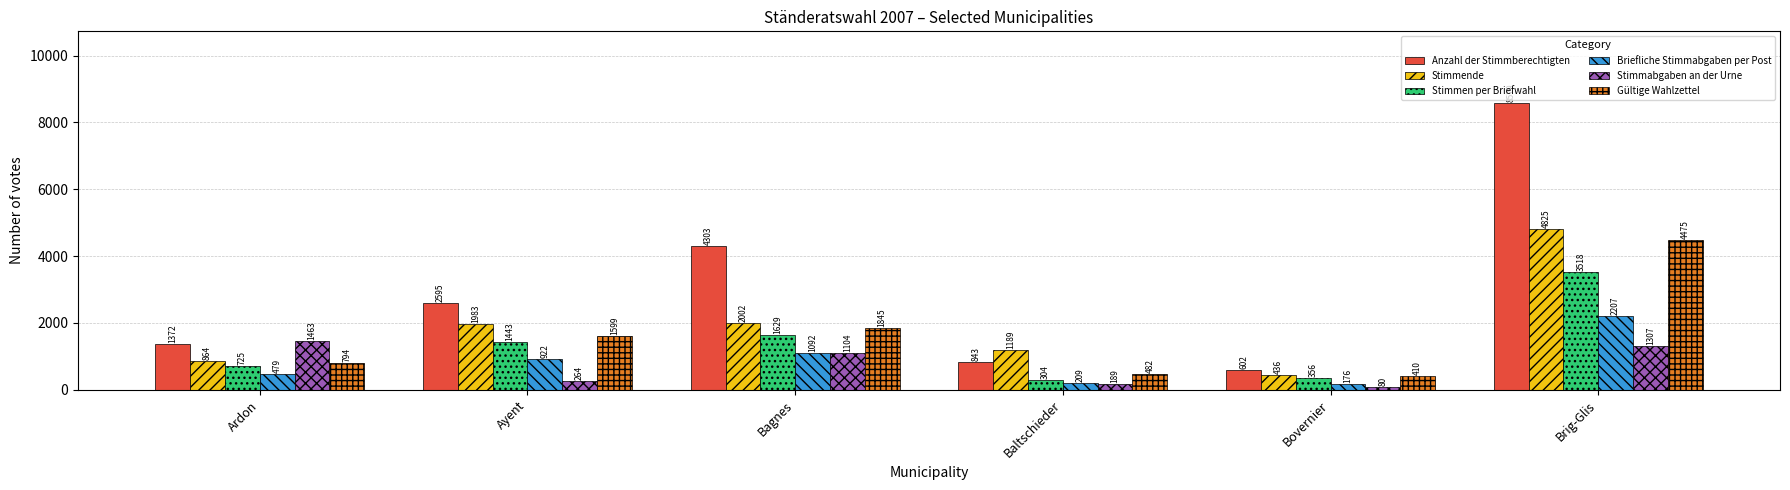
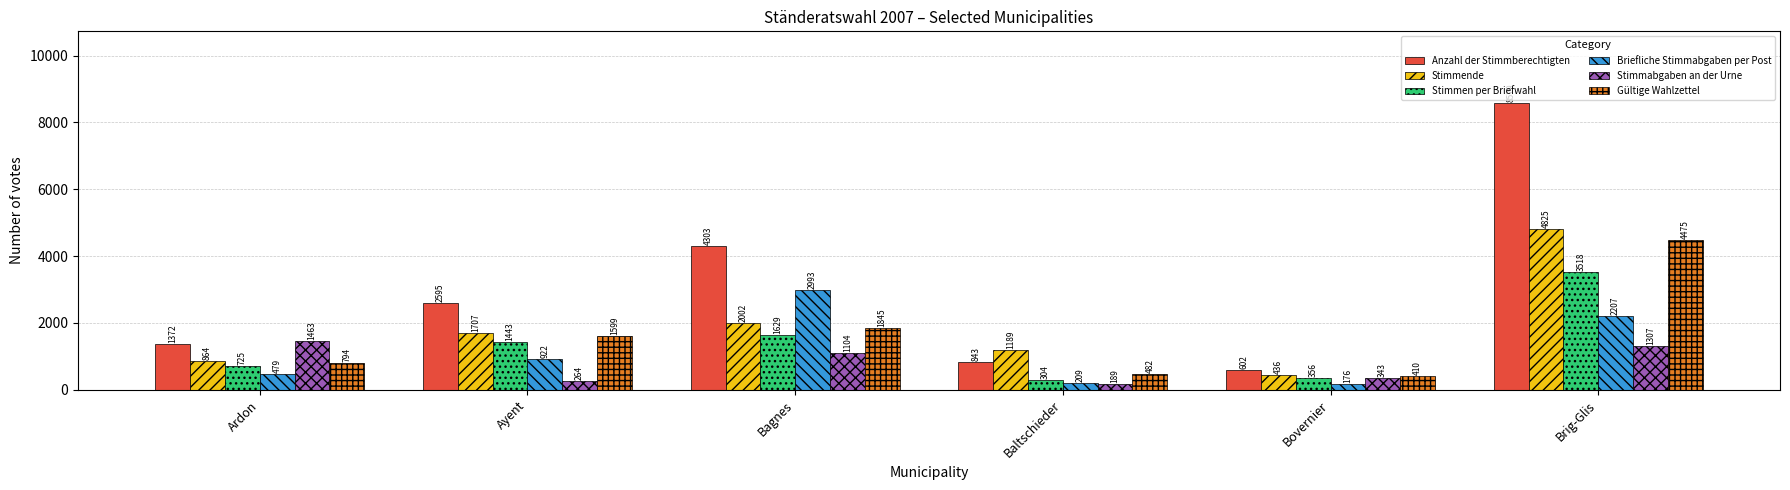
  {
    "Stimmende": {
      "Ardon": 864,
-     "Ayent": 1983,
+     "Ayent": 1707,
      "Bagnes": 2002,
      "Baltschieder": 1189,
      "Bovernier": 436,
      "Brig-Glis": 4825
    },
    "Stimmen per Briefwahl": {
      "Ardon": 725,
      "Ayent": 1443,
      "Bagnes": 1629,
      "Baltschieder": 304,
      "Bovernier": 356,
      "Brig-Glis": 3518
    },
    "Briefliche Stimmabgaben per Post": {
      "Ardon": 479,
      "Ayent": 922,
-     "Bagnes": 1092,
+     "Bagnes": 2993,
      "Baltschieder": 209,
      "Bovernier": 176,
      "Brig-Glis": 2207
    },
    "Stimmabgaben an der Urne": {
      "Ardon": 1463,
      "Ayent": 264,
      "Bagnes": 1104,
      "Baltschieder": 189,
-     "Bovernier": 80,
+     "Bovernier": 343,
      "Brig-Glis": 1307
    }
  }
